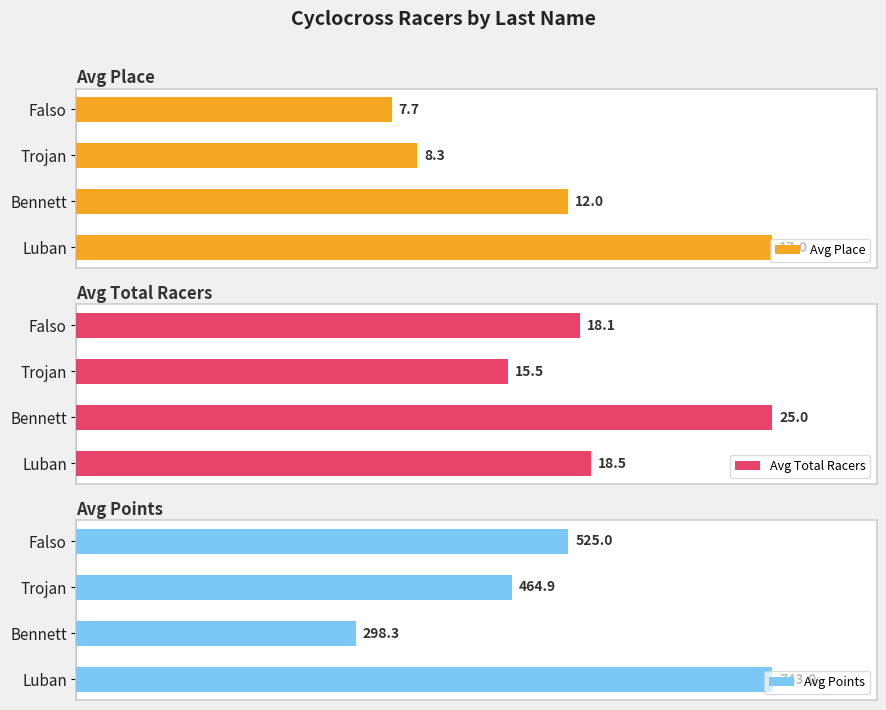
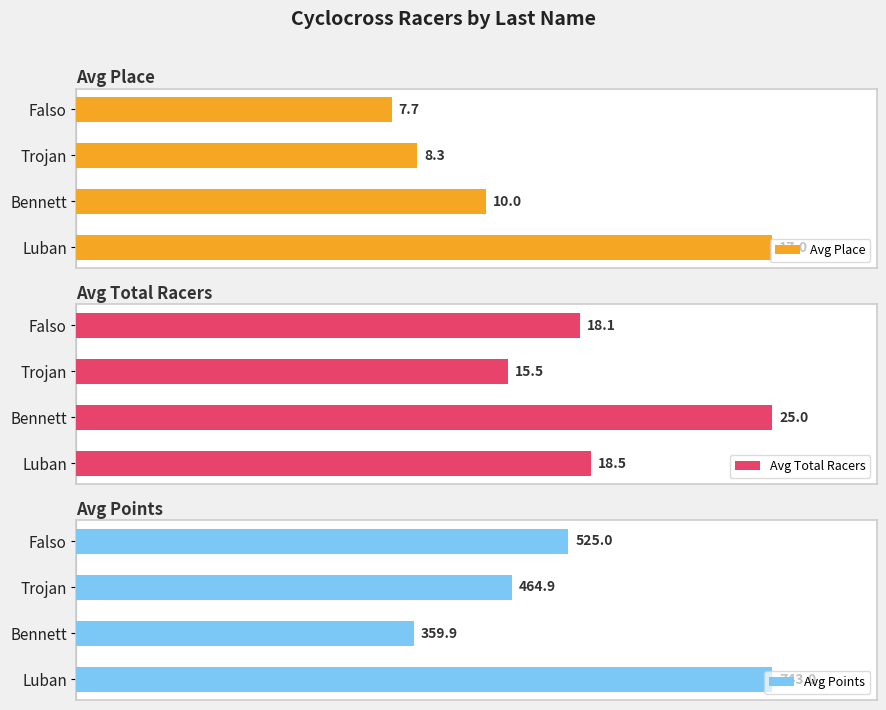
  {
    "Avg Place": {
      "Falso": 7.7,
      "Trojan": 8.3,
-     "Bennett": 12.0
+     "Bennett": 10.0
    },
    "Avg Total Racers": {
      "Falso": 18.1,
      "Trojan": 15.5,
      "Bennett": 25.0,
      "Luban": 18.5
    },
    "Avg Points": {
      "Falso": 525.0,
      "Trojan": 464.9,
-     "Bennett": 298.3
+     "Bennett": 359.9
    }
  }
